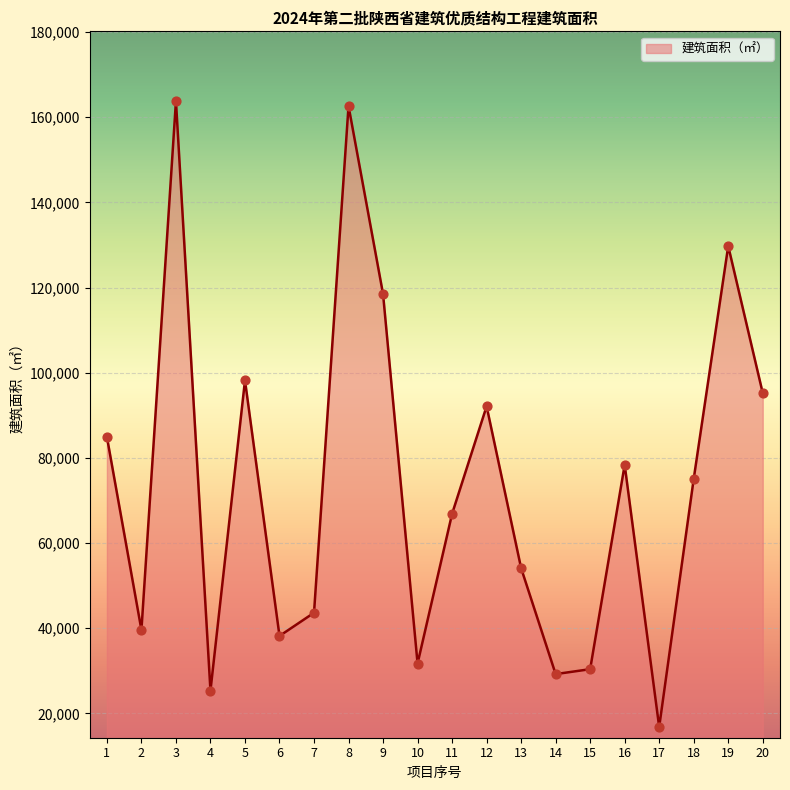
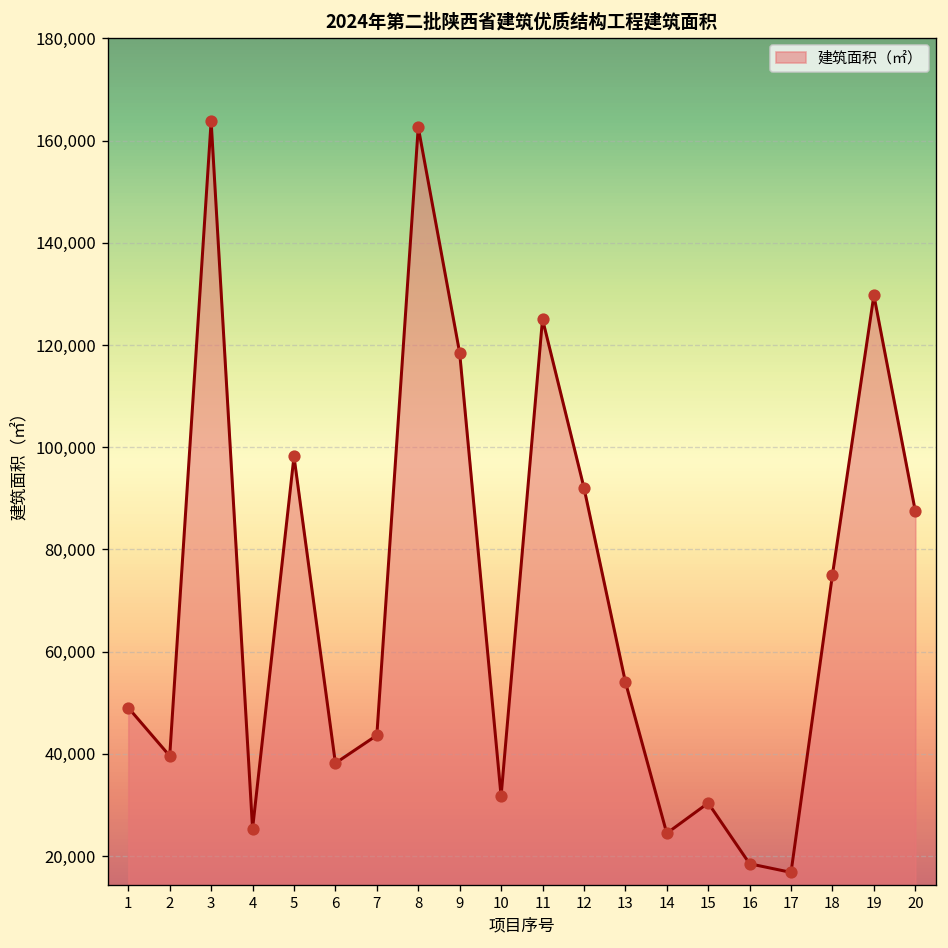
  {
-   "1": "85,000",
+   "1": "49,000",
    "2": "40,000",
    "3": "164,000",
    "4": "25,000",
    "5": "98,000",
    "6": "38,000",
    "7": "44,000",
    "8": "163,000",
    "9": "118,000",
    "10": "32,000",
-   "11": "67,000",
+   "11": "125,000",
    "12": "92,000",
    "13": "54,000",
-   "14": "29,000",
+   "14": "24,000",
    "15": "30,000",
-   "16": "78,000",
+   "16": "18,000",
    "17": "17,000",
    "18": "75,000",
    "19": "130,000",
-   "20": "95,000"
+   "20": "88,000"
  }
